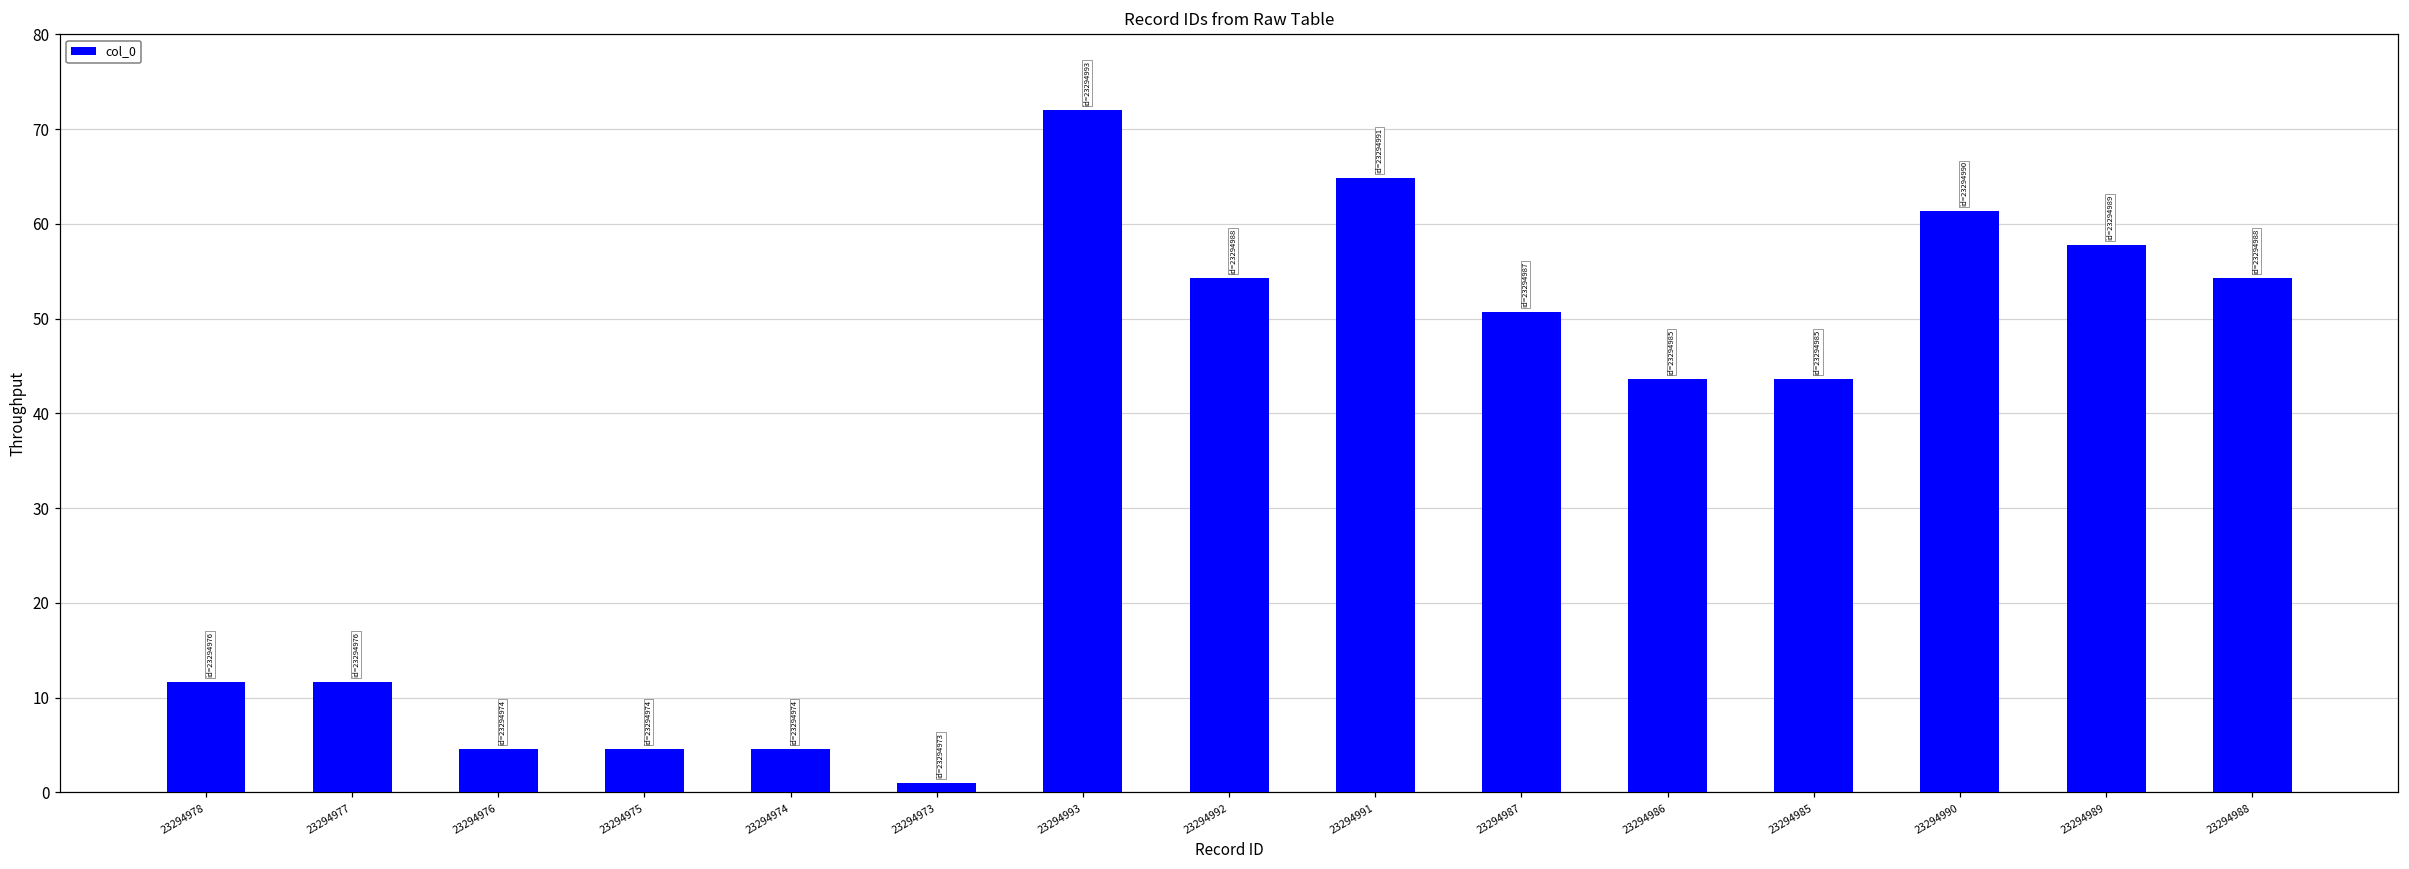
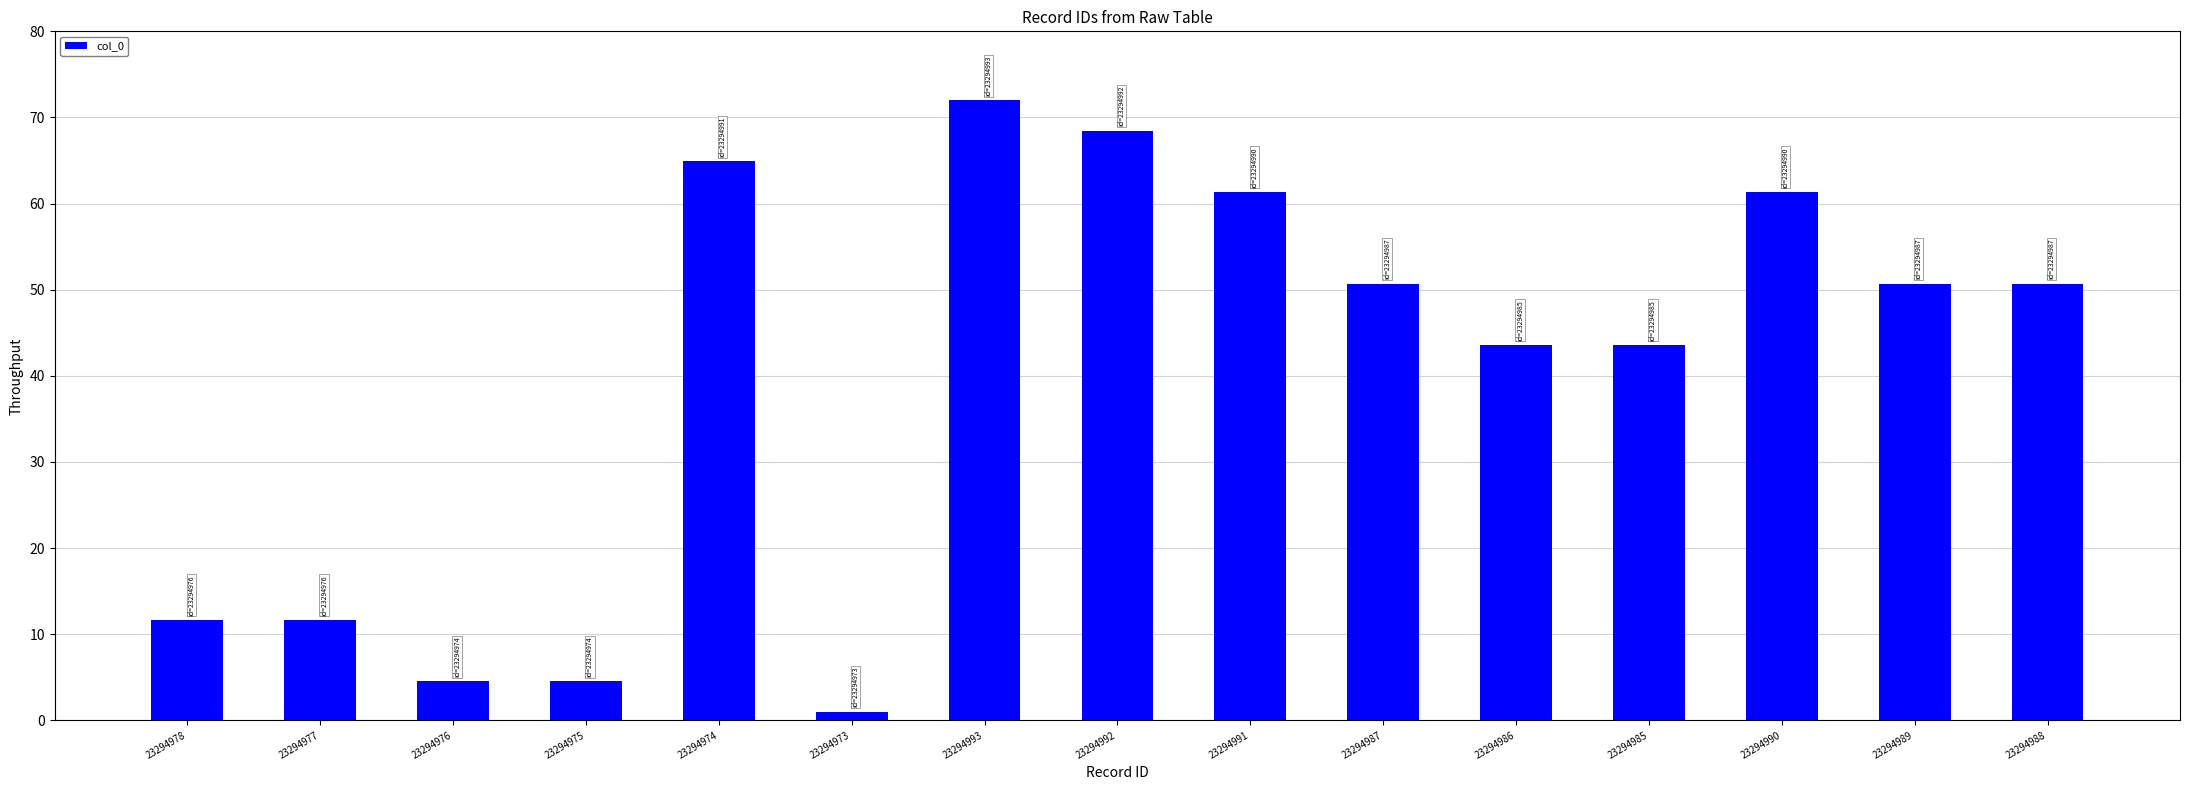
  {
-   "23294974": 23294974,
-   "23294992": 23294988,
-   "23294991": 23294991,
-   "23294989": 23294989,
-   "23294988": 23294988
+   "23294974": 23294991,
+   "23294992": 23294992,
+   "23294991": 23294990,
+   "23294989": 23294987,
+   "23294988": 23294987
  }
